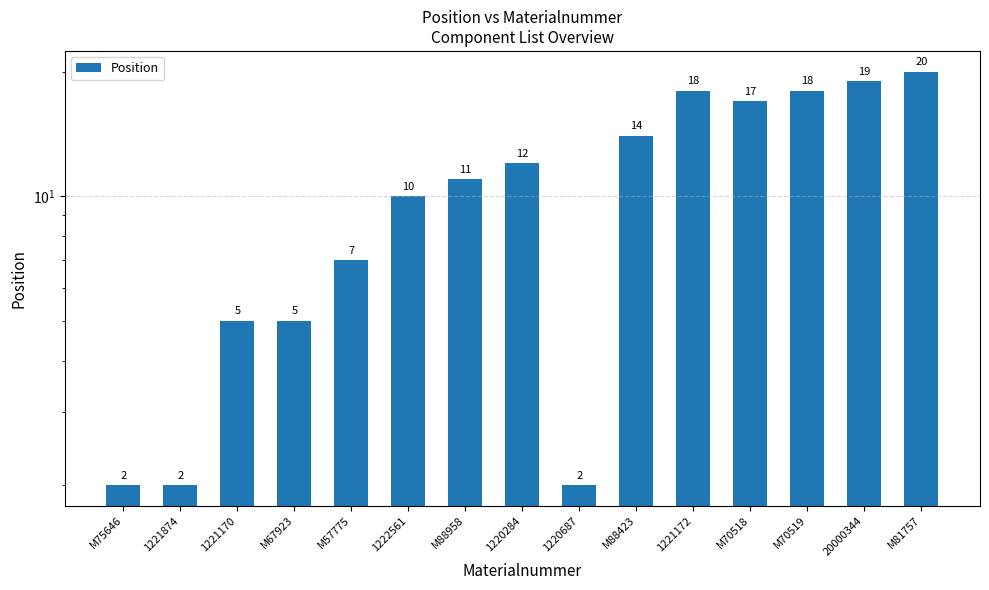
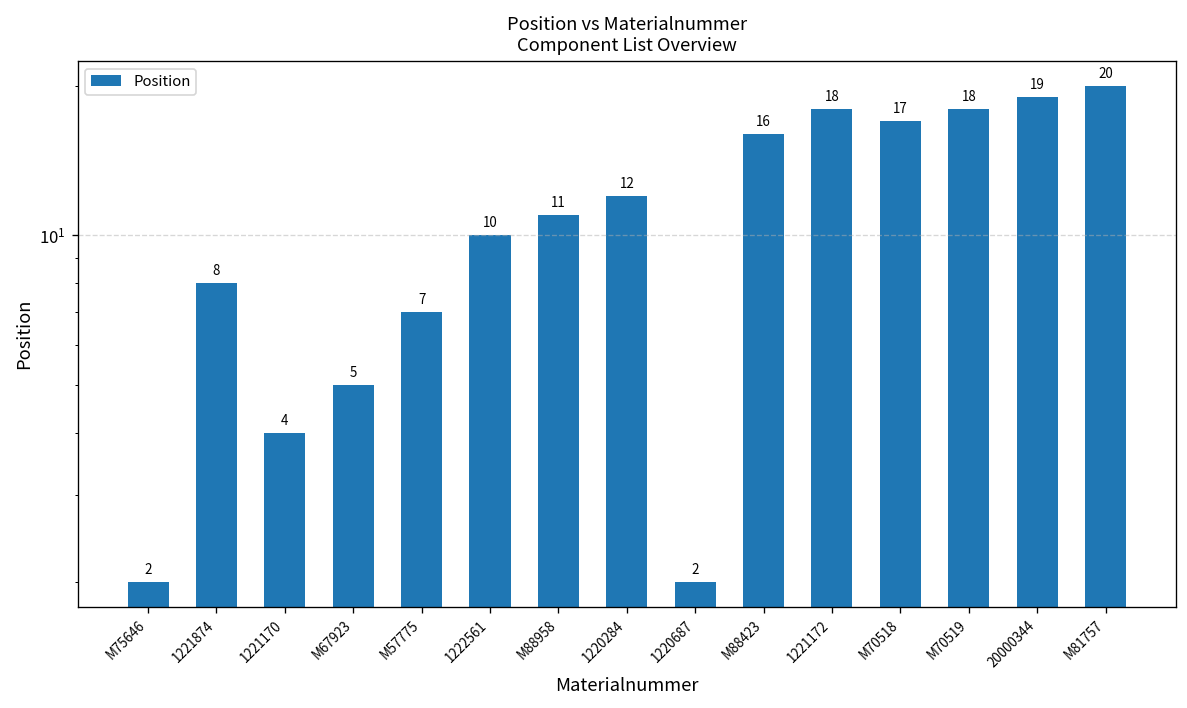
  {
    "M75646": 2,
-   "1221874": 2,
-   "1221170": 5,
+   "1221874": 8,
+   "1221170": 4,
    "M67923": 5,
    "M57775": 7,
    "1222561": 10,
    "M88958": 11,
    "1220284": 12,
    "1220687": 2,
-   "M88423": 14,
+   "M88423": 16,
    "1221172": 18,
    "M70518": 17,
    "M70519": 18,
    "20000344": 19,
    "M81757": 20
  }
